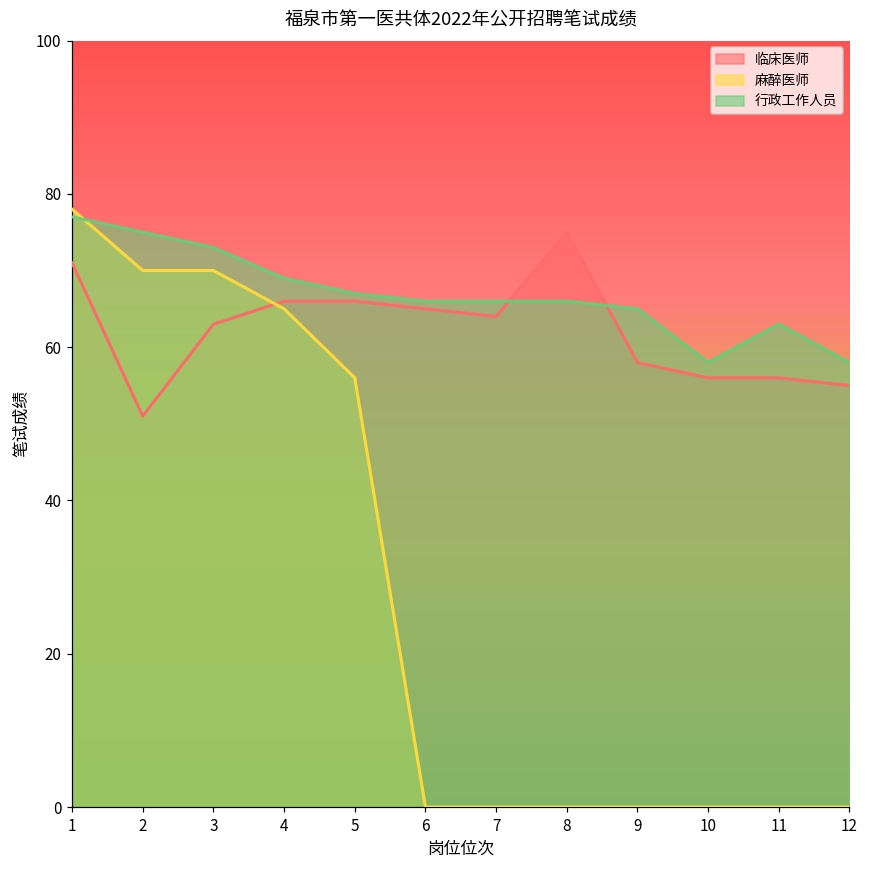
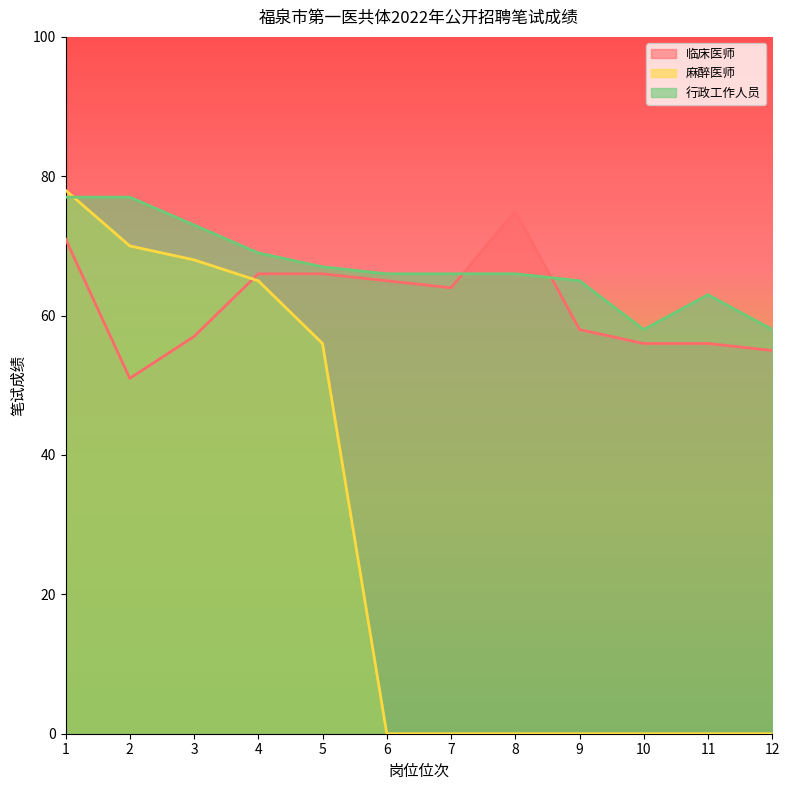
  {
    "临床医师": {
      "1": 71,
      "2": 51,
-     "3": 63,
+     "3": 57,
      "4": 66,
      "5": 66,
      "6": 65,
      "7": 64,
      "8": 75,
      "9": 58,
      "10": 56,
      "11": 56,
      "12": 55
    },
    "麻醉医师": {
      "1": 78,
      "2": 70,
-     "3": 70,
+     "3": 68,
      "4": 65,
      "5": 56,
      "6": 0,
      "7": 0,
      "8": 0,
      "9": 0,
      "10": 0,
      "11": 0,
      "12": 0
    },
    "行政工作人员": {
      "1": 77,
-     "2": 75,
+     "2": 77,
      "3": 73,
      "4": 69,
      "5": 67,
      "6": 66,
      "7": 66,
      "8": 66,
      "9": 65,
      "10": 58,
      "11": 63,
      "12": 58
    }
  }
